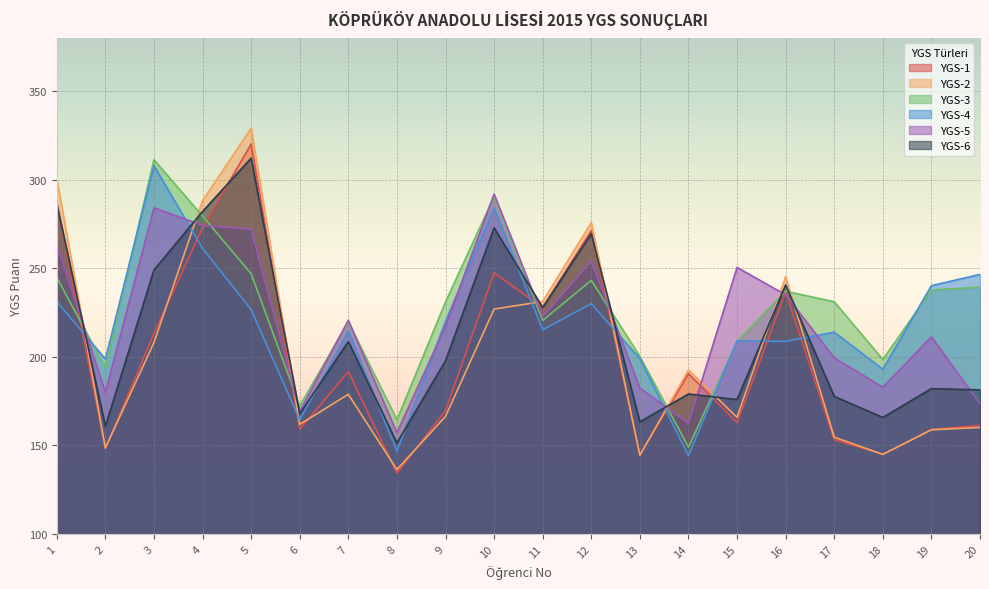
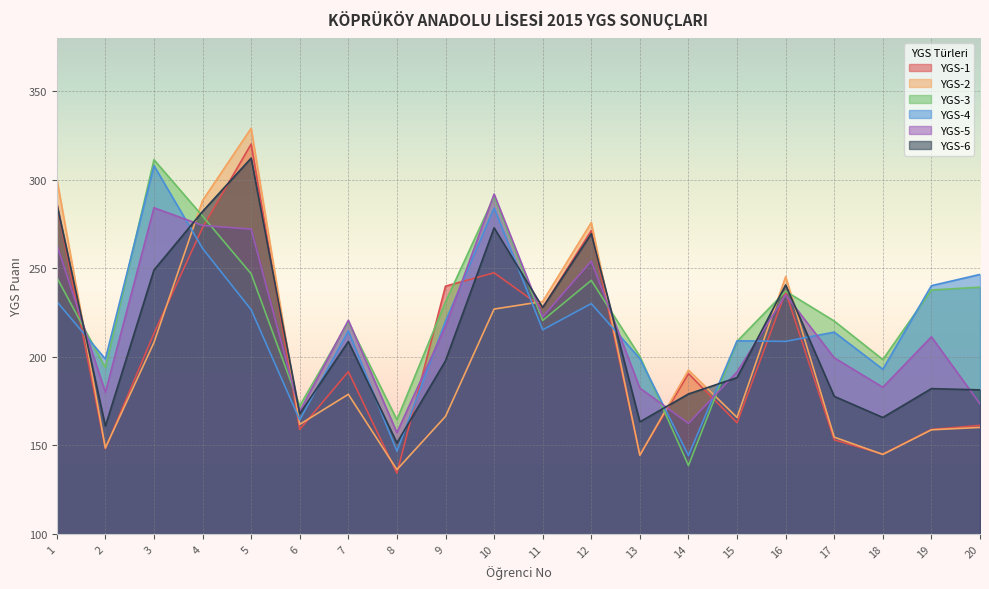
  {
    "YGS-1": {
      "3": 213,
      "5": 320,
      "6": 159,
      "7": 192,
      "8": 134,
-     "9": 170,
+     "9": 240,
      "10": 247,
      "12": 271,
      "14": 190,
      "15": 163,
      "17": 153
    },
    "YGS-2": {
      "1": 301,
      "3": 208,
      "4": 288,
      "5": 329,
      "6": 162,
      "7": 179,
      "8": 136,
      "9": 166,
      "10": 227,
      "11": 231,
      "12": 276,
      "14": 192,
      "15": 166,
      "16": 245,
      "17": 155
    },
    "YGS-3": {
      "1": 245,
      "2": 194,
      "3": 311,
      "4": 279,
      "5": 247,
      "6": 172,
      "8": 164,
      "9": 231,
      "10": 290,
      "11": 220,
      "12": 243,
-     "14": 149,
-     "17": 231,
+     "14": 139,
+     "17": 220,
      "18": 198,
      "19": 238,
      "20": 239
    },
    "YGS-4": {
      "1": 231,
      "2": 199,
      "3": 308,
      "4": 261,
      "5": 227,
      "6": 164,
      "7": 215,
      "8": 147,
      "9": 220,
      "10": 284,
      "11": 215,
      "12": 230,
      "14": 144,
      "16": 209,
      "17": 214,
      "18": 193,
      "19": 240,
      "20": 246
    },
    "YGS-5": {
      "1": 263,
      "2": 180,
      "3": 284,
      "5": 272,
      "8": 157,
      "9": 217,
      "10": 292,
      "11": 223,
      "12": 254,
      "13": 182,
      "14": 162,
-     "15": 250,
+     "15": 191,
      "16": 235,
      "17": 199,
      "18": 183,
      "19": 211,
      "20": 173
    },
    "YGS-6": {
      "2": 161,
      "3": 249,
      "4": 282,
      "5": 312,
      "7": 209,
      "8": 151,
      "9": 198,
      "10": 273,
      "12": 269,
      "13": 163,
      "14": 179,
-     "15": 176,
+     "15": 188,
      "16": 241,
      "17": 178,
      "18": 166,
      "19": 182,
      "20": 181
    }
  }
